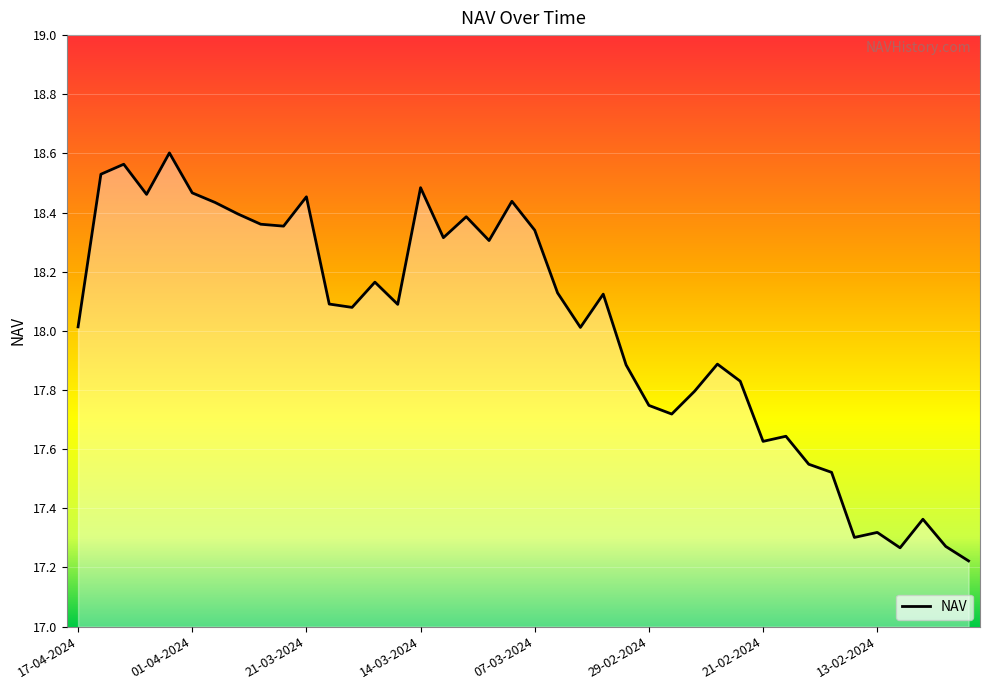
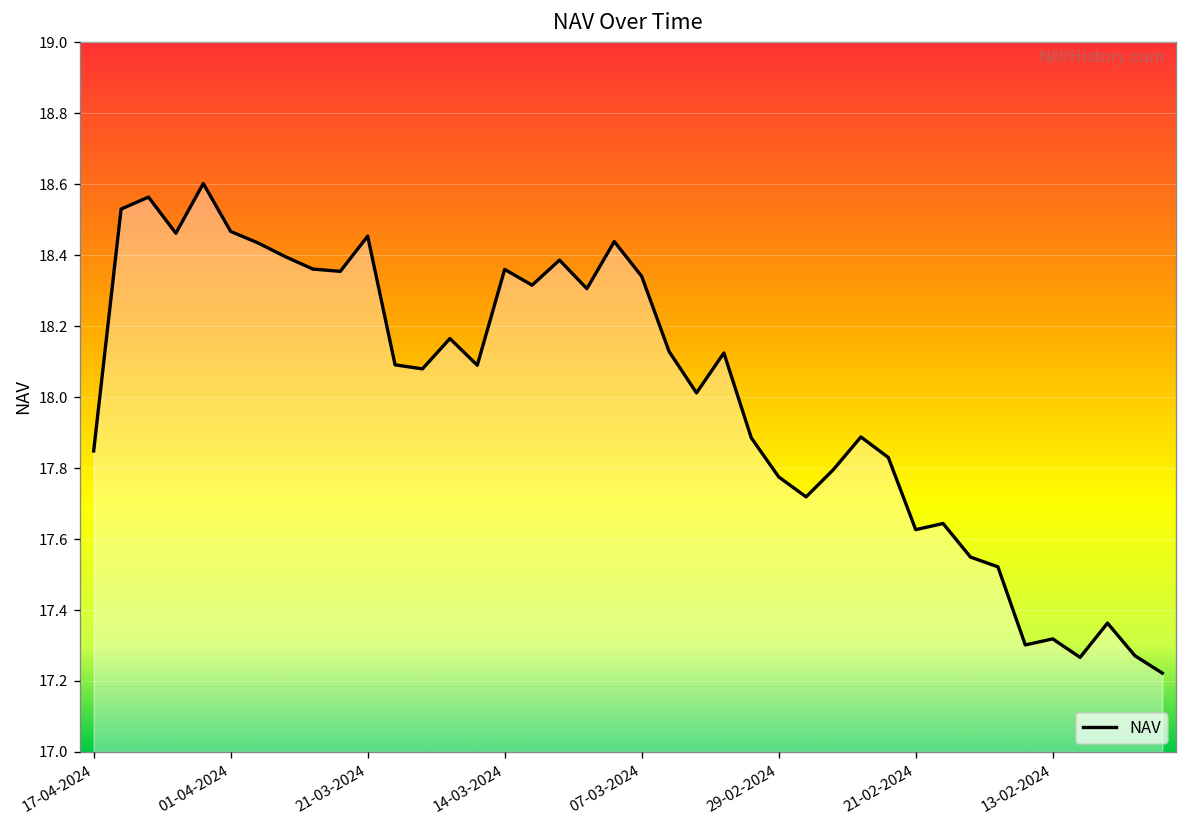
  {
-   "17-04-2024": 18.01,
+   "17-04-2024": 17.85,
    "01-04-2024": 18.47,
    "21-03-2024": 18.45,
-   "14-03-2024": 18.48,
+   "14-03-2024": 18.36,
    "07-03-2024": 18.34,
-   "29-02-2024": 17.75,
+   "29-02-2024": 17.78,
    "21-02-2024": 17.63,
    "13-02-2024": 17.32
  }
